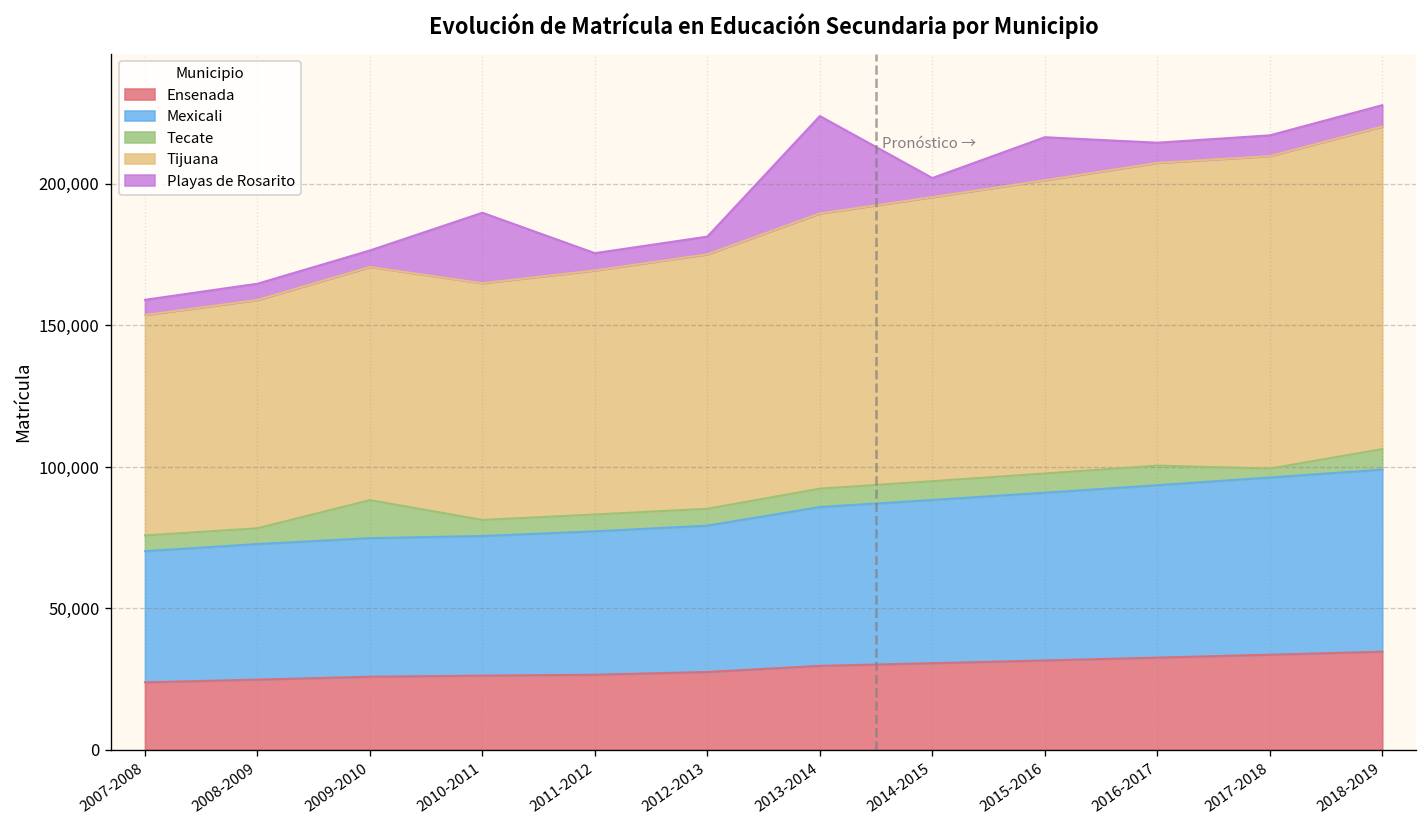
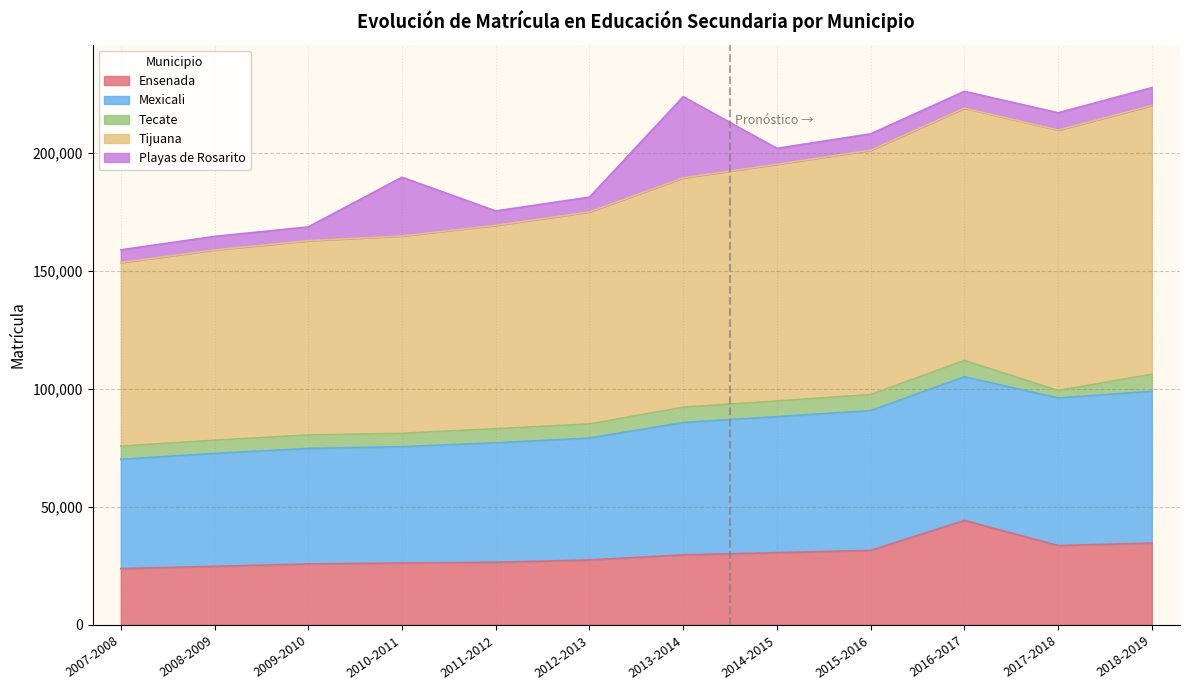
  {
    "Ensenada": {
      "2007-2008": "24,000",
      "2008-2009": "25,000",
      "2009-2010": "26,000",
      "2010-2011": "26,000",
      "2011-2012": "27,000",
      "2012-2013": "28,000",
      "2013-2014": "30,000",
      "2014-2015": "31,000",
      "2015-2016": "32,000",
-     "2016-2017": "33,000",
+     "2016-2017": "44,000",
      "2017-2018": "34,000",
      "2018-2019": "35,000"
    },
    "Mexicali": {
      "2007-2008": "46,000",
      "2008-2009": "48,000",
      "2009-2010": "49,000",
      "2010-2011": "49,000",
      "2011-2012": "51,000",
      "2012-2013": "52,000",
      "2013-2014": "56,000",
      "2014-2015": "58,000",
      "2015-2016": "59,000",
      "2016-2017": "61,000",
      "2017-2018": "63,000",
      "2018-2019": "64,000"
    },
    "Tecate": {
      "2007-2008": "6,000",
      "2008-2009": "6,000",
-     "2009-2010": "13,000",
+     "2009-2010": "6,000",
      "2010-2011": "6,000",
      "2011-2012": "6,000",
      "2012-2013": "6,000",
      "2013-2014": "6,000",
      "2014-2015": "7,000",
      "2015-2016": "7,000",
      "2016-2017": "7,000",
      "2017-2018": "3,000",
      "2018-2019": "7,000"
    },
    "Tijuana": {
      "2007-2008": "78,000",
      "2008-2009": "81,000",
      "2009-2010": "82,000",
      "2010-2011": "84,000",
      "2011-2012": "86,000",
      "2012-2013": "90,000",
      "2013-2014": "97,000",
      "2014-2015": "100,000",
      "2015-2016": "104,000",
      "2016-2017": "107,000",
      "2017-2018": "110,000",
      "2018-2019": "114,000"
    },
    "Playas de Rosarito": {
      "2007-2008": "5,000",
      "2008-2009": "6,000",
      "2009-2010": "6,000",
      "2010-2011": "25,000",
      "2011-2012": "6,000",
      "2012-2013": "6,000",
      "2013-2014": "34,000",
      "2014-2015": "7,000",
-     "2015-2016": "15,000",
+     "2015-2016": "7,000",
      "2016-2017": "7,000",
      "2017-2018": "7,000",
      "2018-2019": "8,000"
    }
  }
